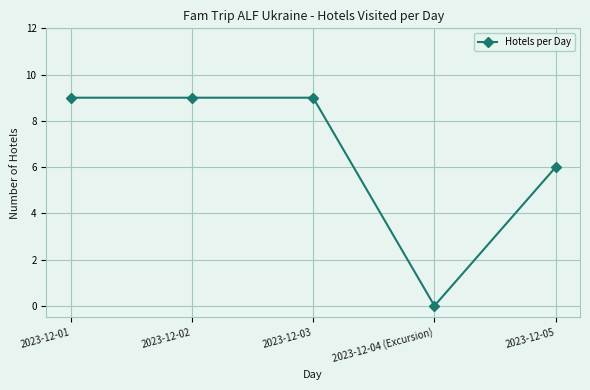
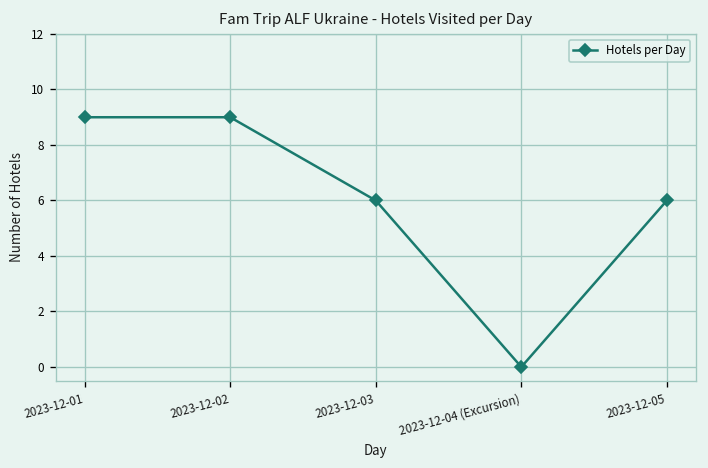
  {
    "2023-12-01": 9,
    "2023-12-02": 9,
-   "2023-12-03": 9,
+   "2023-12-03": 6,
    "2023-12-04 (Excursion)": 0,
    "2023-12-05": 6
  }
